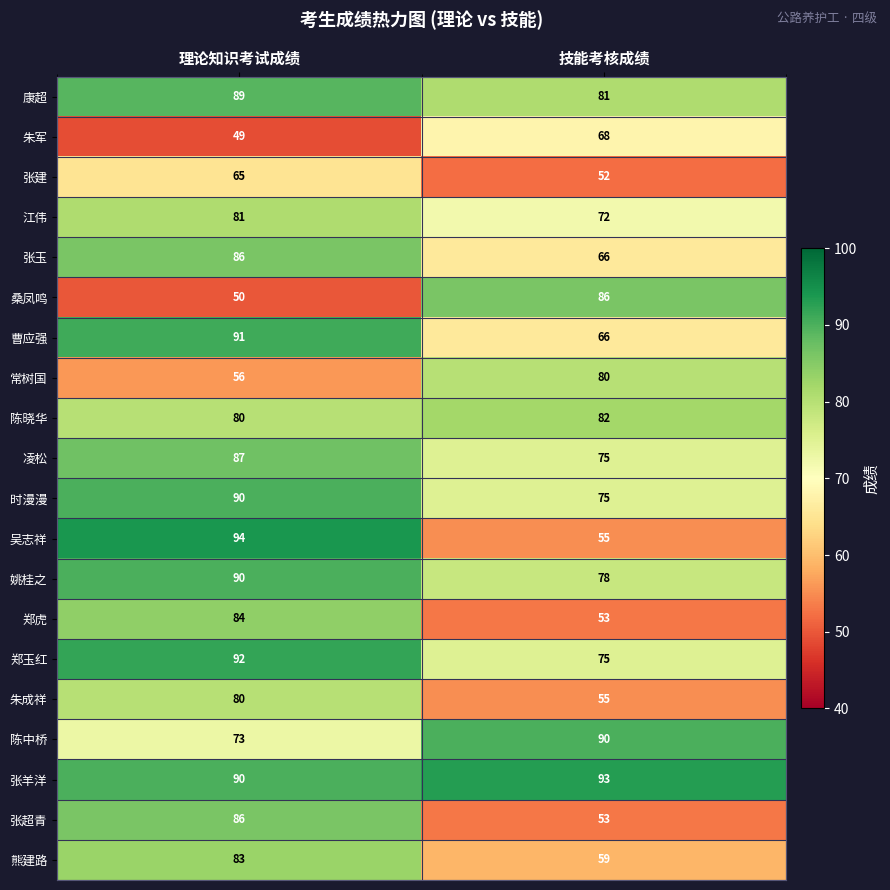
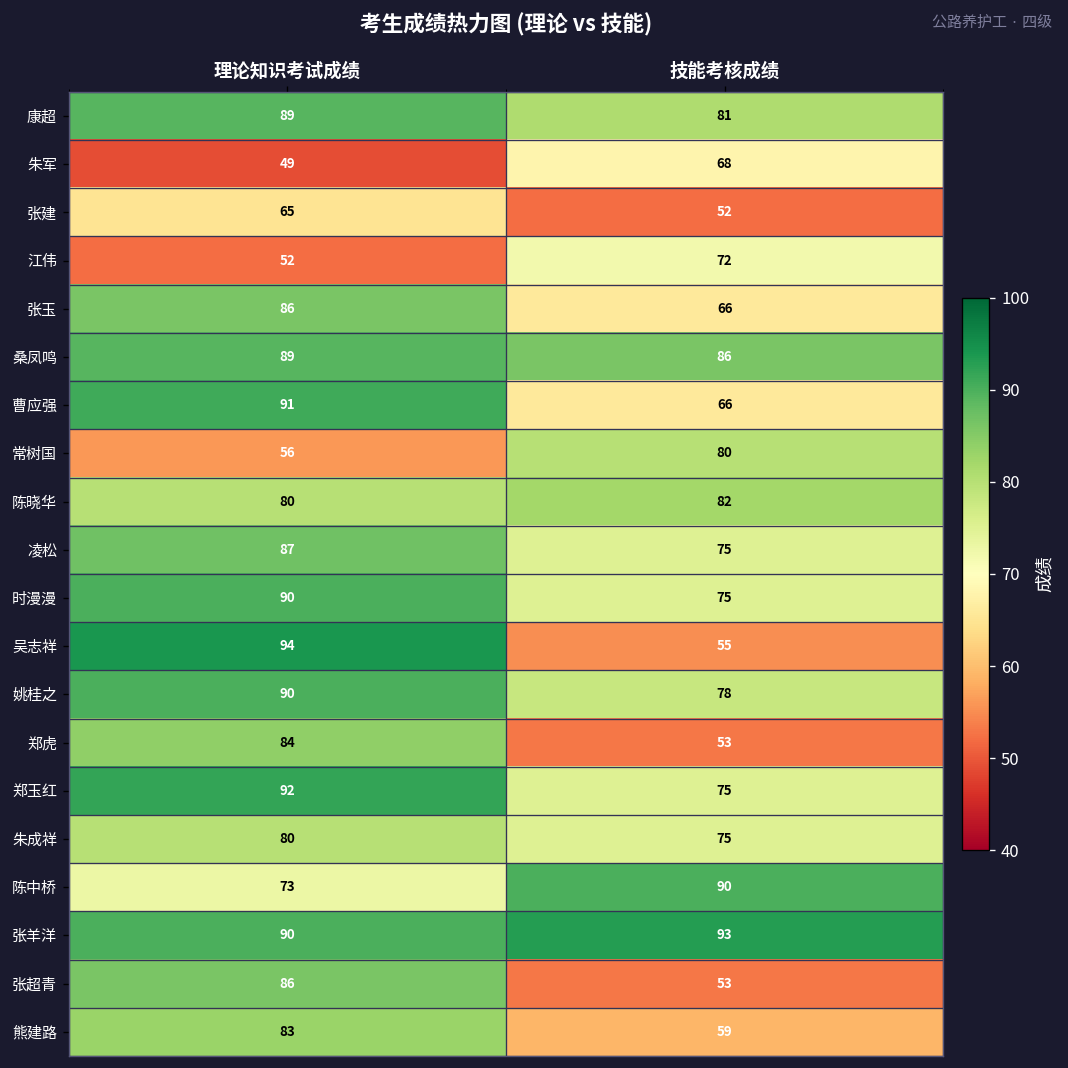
  {
    "康超": {
      "理论知识考试成绩": 89,
      "技能考核成绩": 81
    },
    "朱军": {
      "理论知识考试成绩": 49,
      "技能考核成绩": 68
    },
    "张建": {
      "理论知识考试成绩": 65,
      "技能考核成绩": 52
    },
    "江伟": {
-     "理论知识考试成绩": 81,
+     "理论知识考试成绩": 52,
      "技能考核成绩": 72
    },
    "张玉": {
      "理论知识考试成绩": 86,
      "技能考核成绩": 66
    },
    "桑凤鸣": {
-     "理论知识考试成绩": 50,
+     "理论知识考试成绩": 89,
      "技能考核成绩": 86
    },
    "曹应强": {
      "理论知识考试成绩": 91,
      "技能考核成绩": 66
    },
    "常树国": {
      "理论知识考试成绩": 56,
      "技能考核成绩": 80
    },
    "陈晓华": {
      "理论知识考试成绩": 80,
      "技能考核成绩": 82
    },
    "凌松": {
      "理论知识考试成绩": 87,
      "技能考核成绩": 75
    },
    "时漫漫": {
      "理论知识考试成绩": 90,
      "技能考核成绩": 75
    },
    "吴志祥": {
      "理论知识考试成绩": 94,
      "技能考核成绩": 55
    },
    "姚桂之": {
      "理论知识考试成绩": 90,
      "技能考核成绩": 78
    },
    "郑虎": {
      "理论知识考试成绩": 84,
      "技能考核成绩": 53
    },
    "郑玉红": {
      "理论知识考试成绩": 92,
      "技能考核成绩": 75
    },
    "朱成祥": {
      "理论知识考试成绩": 80,
-     "技能考核成绩": 55
+     "技能考核成绩": 75
    },
    "陈中桥": {
      "理论知识考试成绩": 73,
      "技能考核成绩": 90
    },
    "张羊洋": {
      "理论知识考试成绩": 90,
      "技能考核成绩": 93
    },
    "张超青": {
      "理论知识考试成绩": 86,
      "技能考核成绩": 53
    },
    "熊建路": {
      "理论知识考试成绩": 83,
      "技能考核成绩": 59
    }
  }
